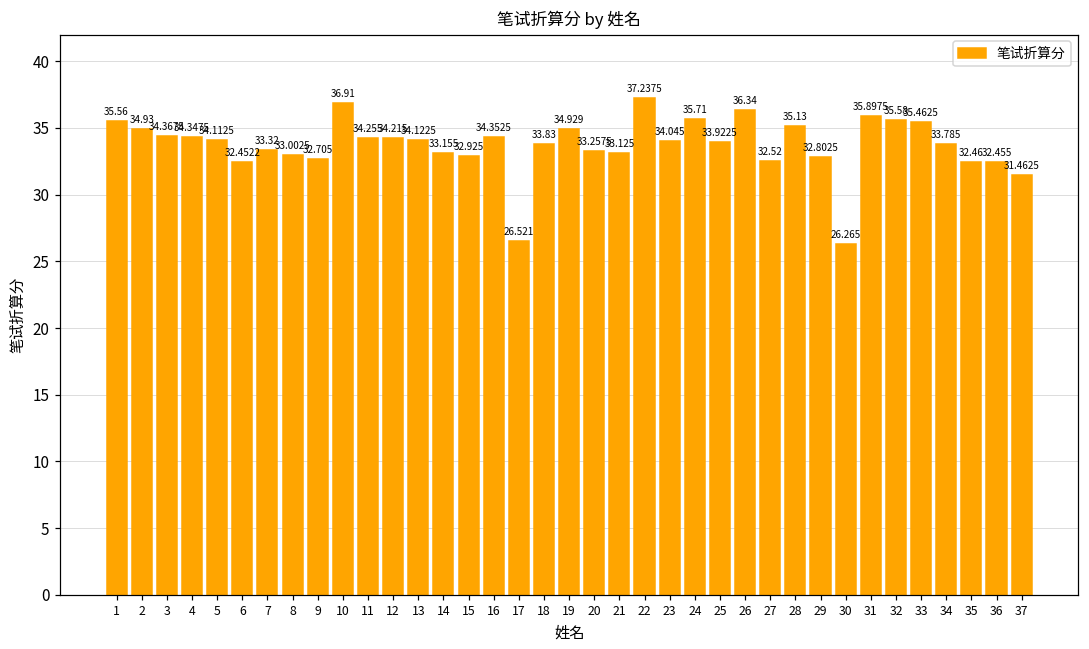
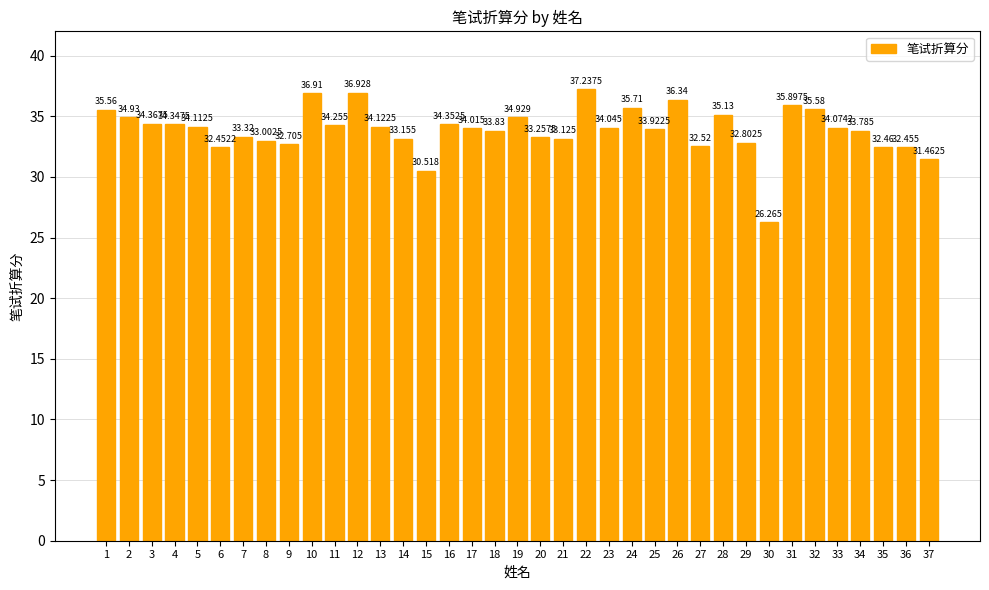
  {
    "1": 35.56,
    "2": 34.93,
    "6": 32.4522,
    "7": 33.32,
    "8": 33.0025,
    "10": 36.91,
    "11": 34.255,
-   "12": 34.215,
+   "12": 36.928,
    "13": 34.1225,
    "14": 33.155,
-   "15": 32.925,
+   "15": 30.518,
    "16": 34.3525,
-   "17": 26.521,
+   "17": 34.015,
    "18": 33.83,
    "19": 34.929,
    "22": 37.2375,
    "23": 34.045,
    "24": 35.71,
    "25": 33.9225,
    "26": 36.34,
    "27": 32.52,
    "28": 35.13,
    "29": 32.8025,
    "30": 26.265,
    "31": 35.8975,
    "32": 35.58,
-   "33": 35.4625,
+   "33": 34.0742,
    "35": 32.46,
    "36": 32.455,
    "37": 31.4625
  }
